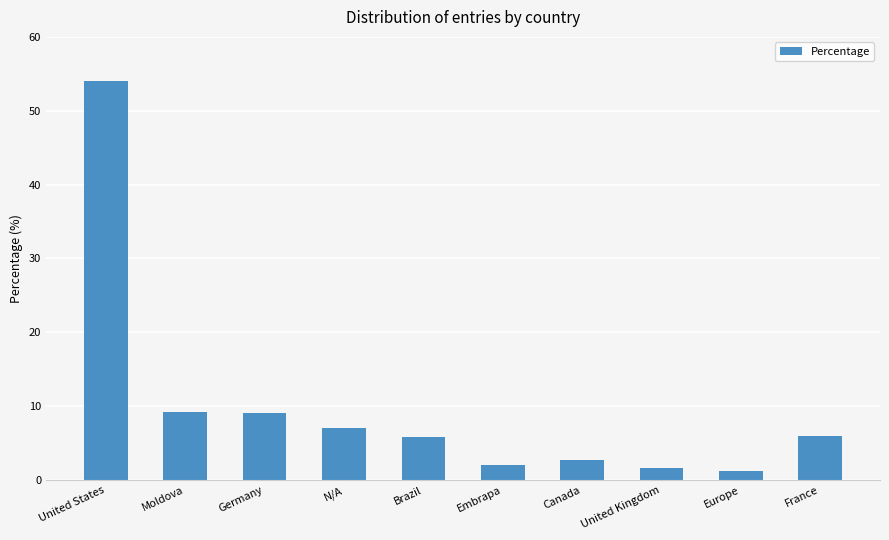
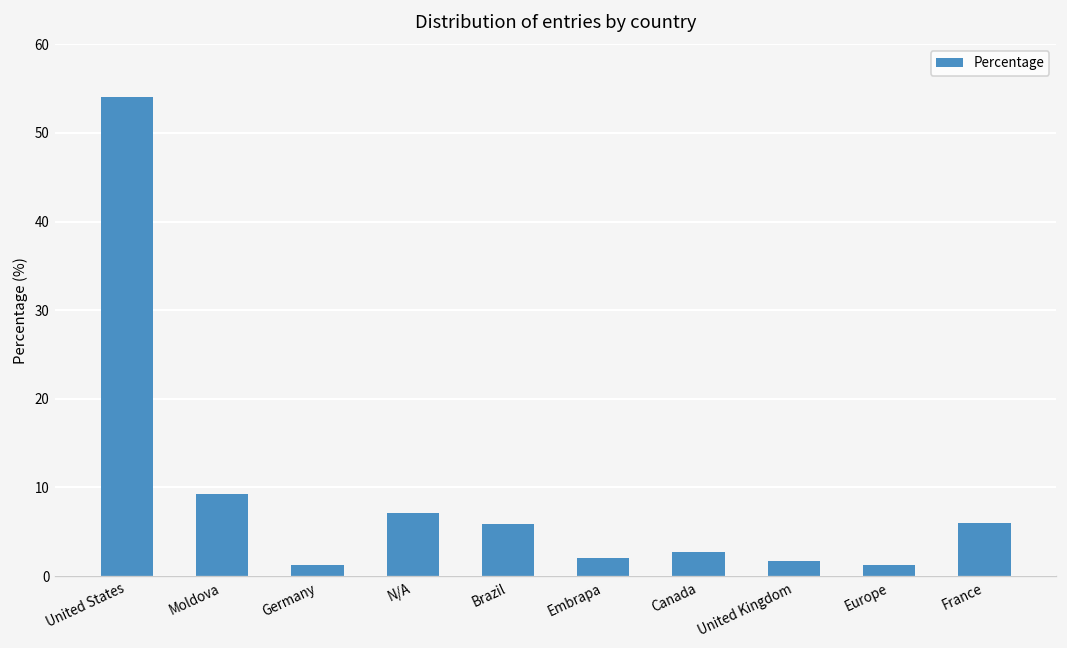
  {
    "United States": 54,
    "Moldova": 9,
-   "Germany": 9,
+   "Germany": 1,
    "N/A": 7,
    "Brazil": 6,
    "Embrapa": 2,
    "Canada": 3,
    "United Kingdom": 2,
    "Europe": 1,
    "France": 6
  }
